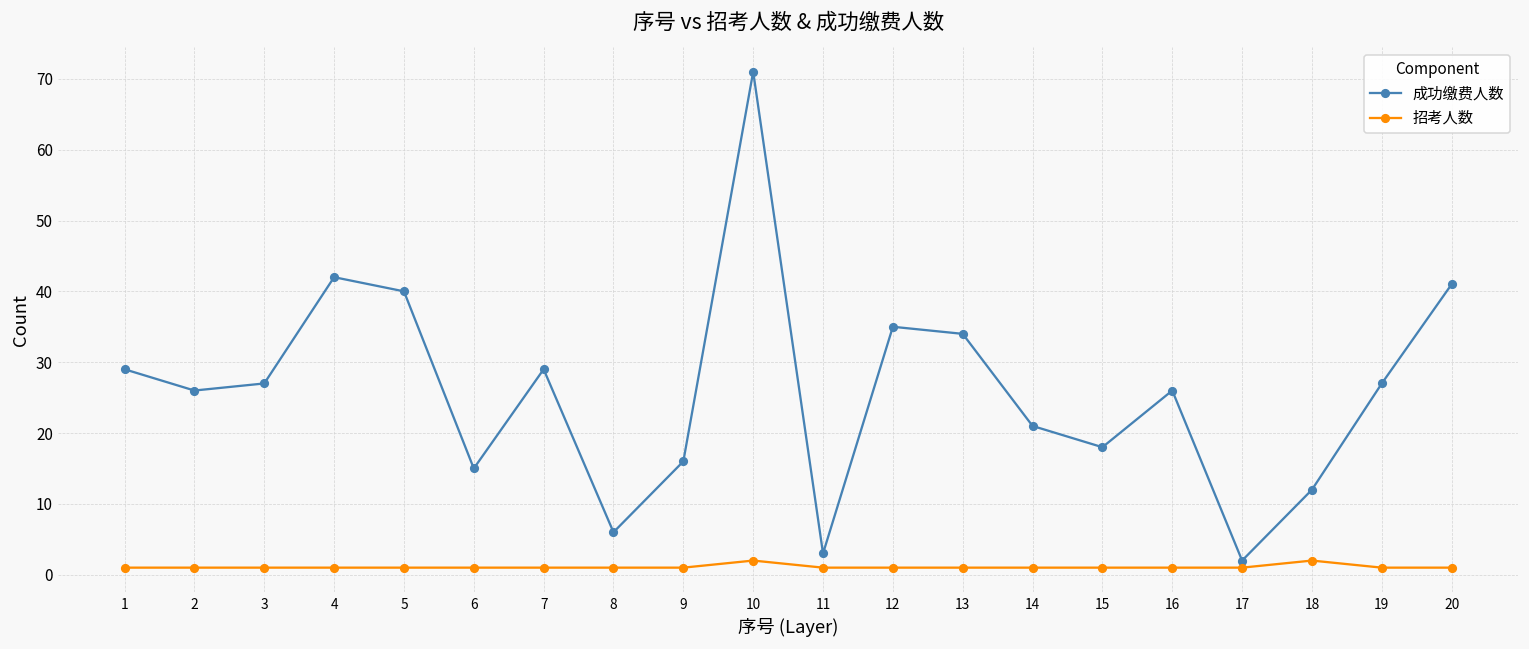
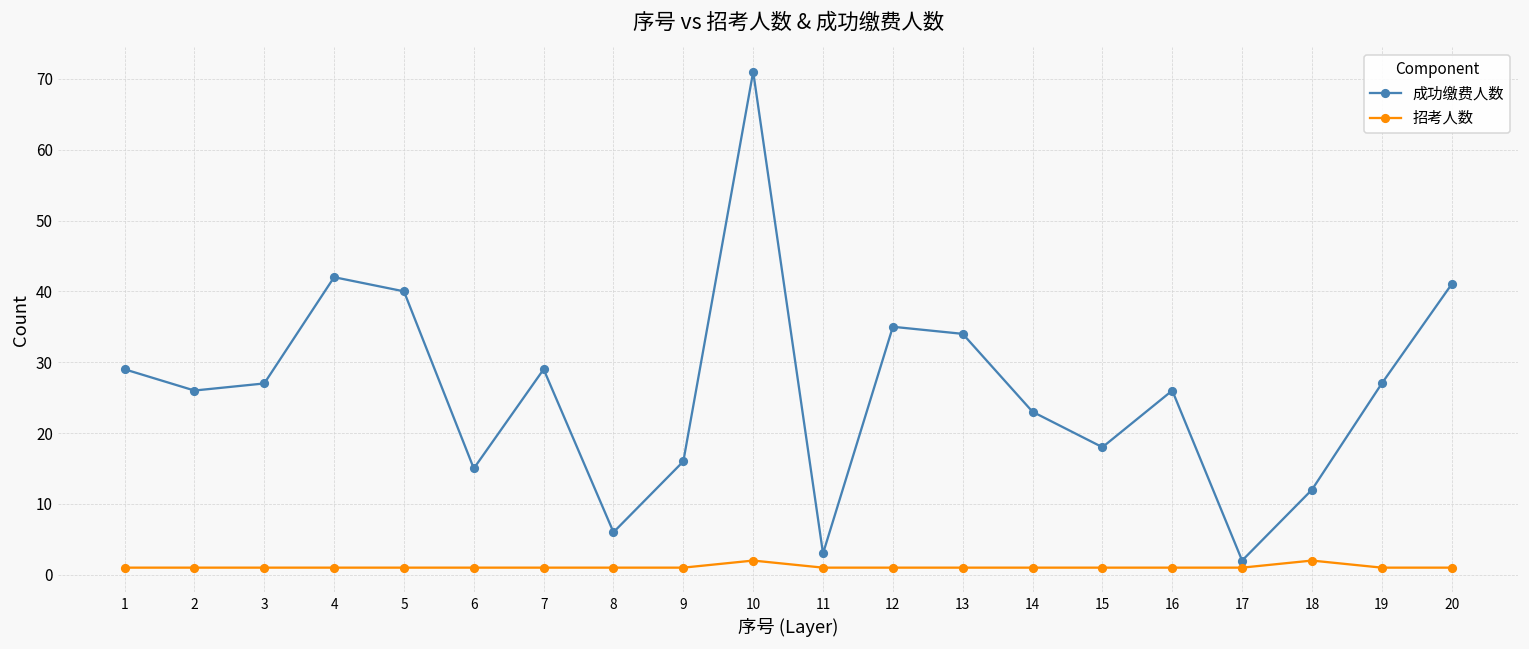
  {
    "成功缴费人数": {
      "1": 29,
      "2": 26,
      "3": 27,
      "4": 42,
      "5": 40,
      "6": 15,
      "7": 29,
      "8": 6,
      "9": 16,
      "10": 71,
      "11": 3,
      "12": 35,
      "13": 34,
-     "14": 21,
+     "14": 23,
      "15": 18,
      "16": 26,
      "17": 2,
      "18": 12,
      "19": 27,
      "20": 41
    },
    "招考人数": {
      "1": 1,
      "2": 1,
      "3": 1,
      "4": 1,
      "5": 1,
      "6": 1,
      "7": 1,
      "8": 1,
      "9": 1,
      "10": 2,
      "11": 1,
      "12": 1,
      "13": 1,
      "14": 1,
      "15": 1,
      "16": 1,
      "17": 1,
      "18": 2,
      "19": 1,
      "20": 1
    }
  }
